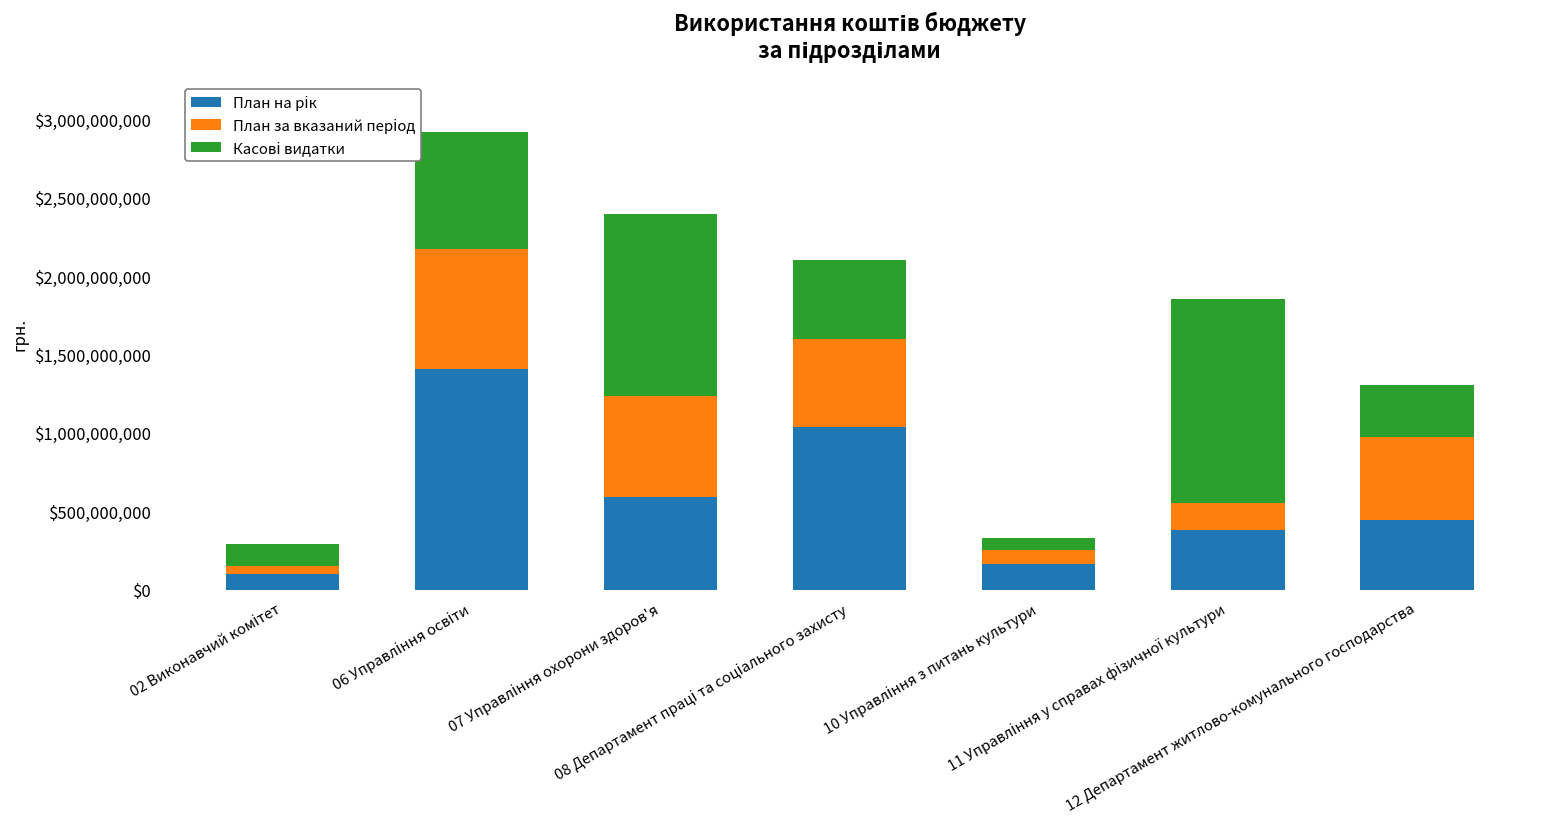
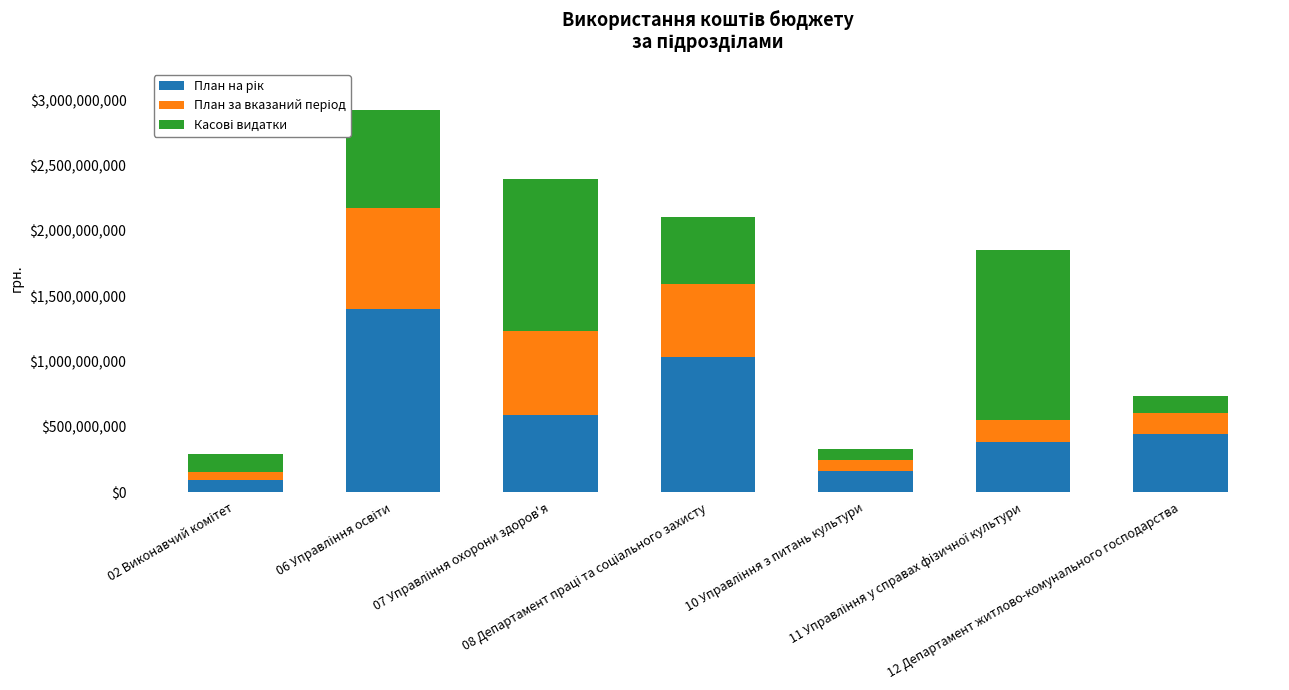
  {
    "План на рік": {
      "02 Виконавчий комітет": "$100,000,000",
      "06 Управління освіти": "$1,400,000,000",
      "07 Управління охорони здоров'я": "$590,000,000",
      "08 Департамент праці та соціального захисту": "$1,040,000,000",
      "10 Управління з питань культури": "$160,000,000",
      "11 Управління у справах фізичної культури": "$380,000,000",
      "12 Департамент житлово-комунального господарства": "$440,000,000"
    },
    "План за вказаний період": {
      "02 Виконавчий комітет": "$60,000,000",
      "06 Управління освіти": "$770,000,000",
      "07 Управління охорони здоров'я": "$650,000,000",
      "08 Департамент праці та соціального захисту": "$560,000,000",
      "10 Управління з питань культури": "$90,000,000",
      "11 Управління у справах фізичної культури": "$170,000,000",
-     "12 Департамент житлово-комунального господарства": "$530,000,000"
+     "12 Департамент житлово-комунального господарства": "$160,000,000"
    },
    "Касові видатки": {
      "02 Виконавчий комітет": "$140,000,000",
      "06 Управління освіти": "$750,000,000",
      "07 Управління охорони здоров'я": "$1,160,000,000",
      "08 Департамент праці та соціального захисту": "$510,000,000",
      "10 Управління з питань культури": "$80,000,000",
      "11 Управління у справах фізичної культури": "$1,300,000,000",
-     "12 Департамент житлово-комунального господарства": "$330,000,000"
+     "12 Департамент житлово-комунального господарства": "$130,000,000"
    }
  }
